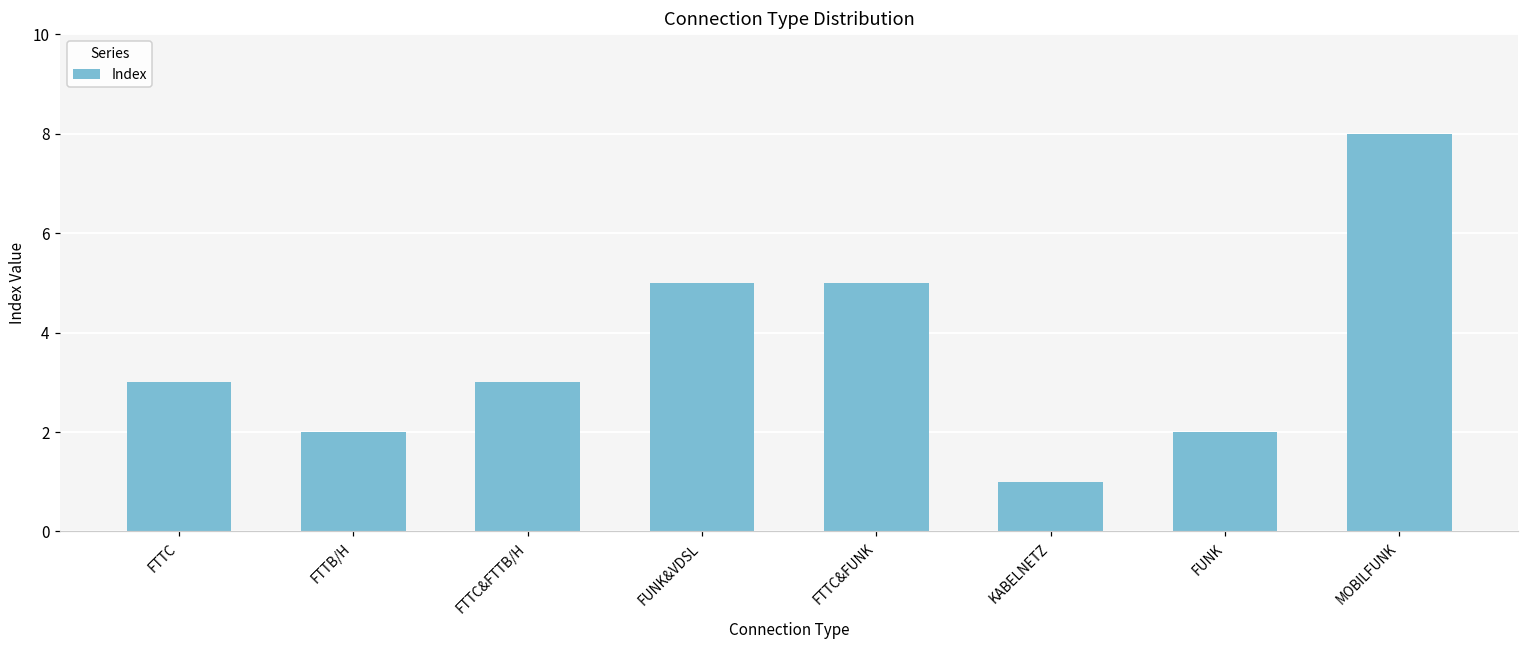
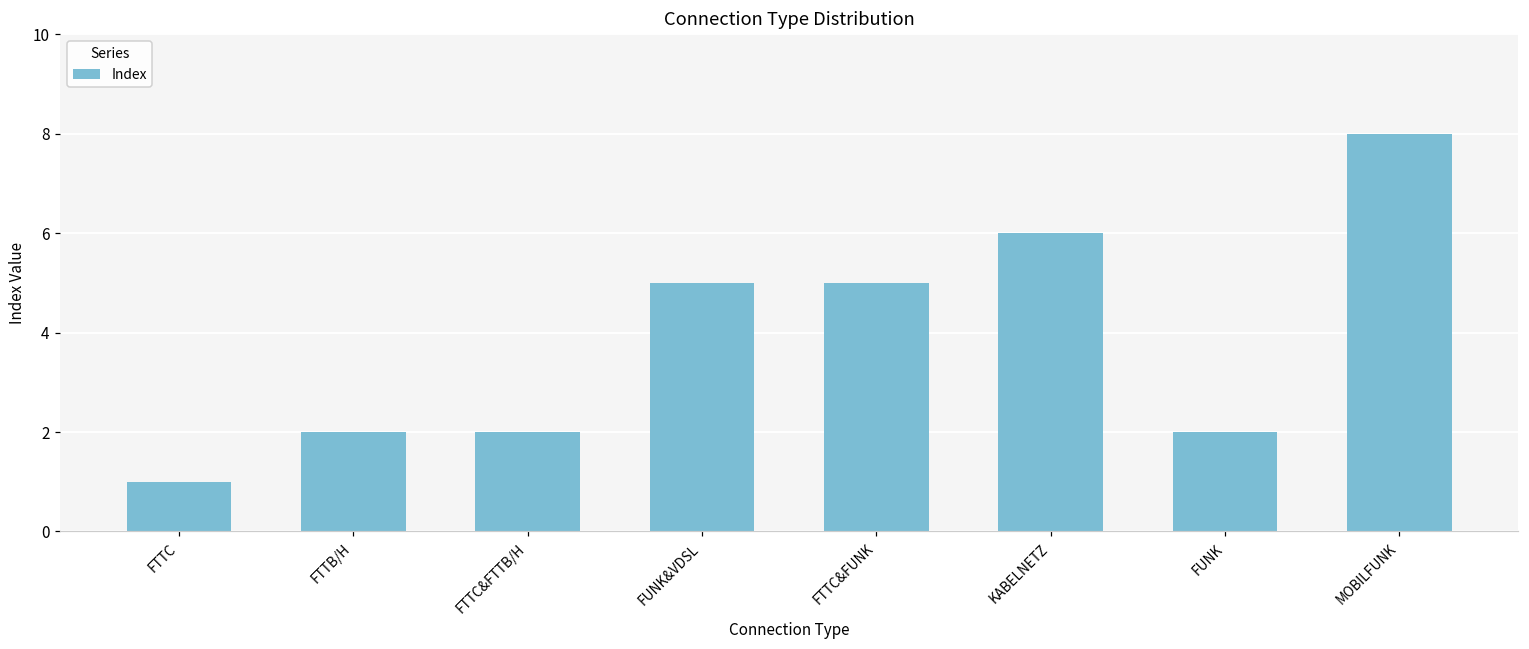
  {
-   "FTTC": 3,
+   "FTTC": 1,
    "FTTB/H": 2,
-   "FTTC&FTTB/H": 3,
+   "FTTC&FTTB/H": 2,
    "FUNK&VDSL": 5,
    "FTTC&FUNK": 5,
-   "KABELNETZ": 1,
+   "KABELNETZ": 6,
    "FUNK": 2,
    "MOBILFUNK": 8
  }
